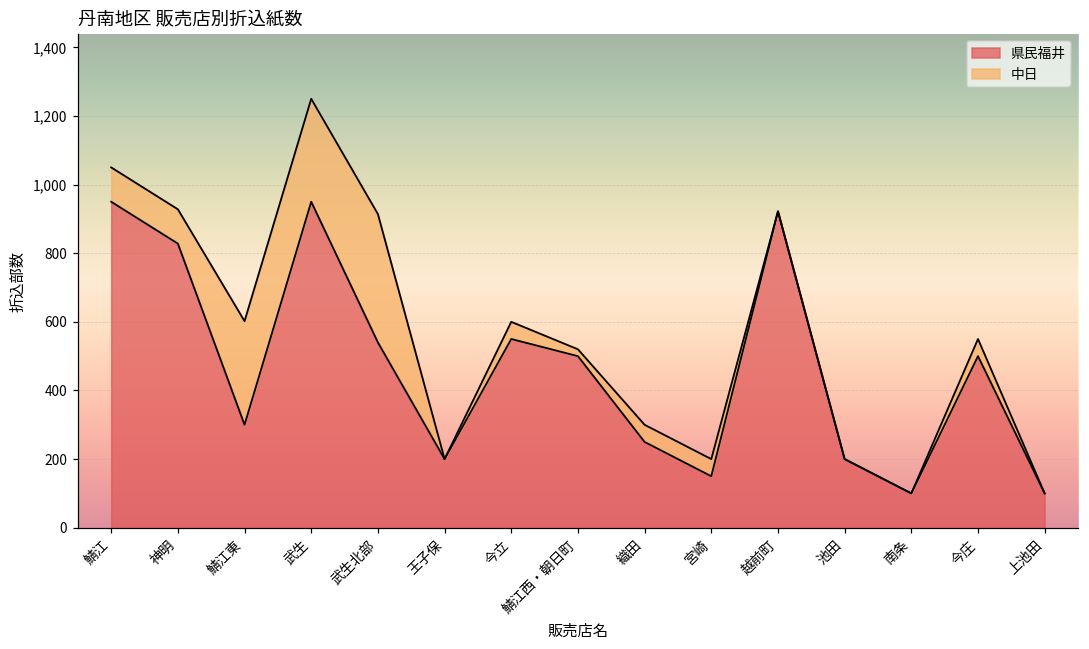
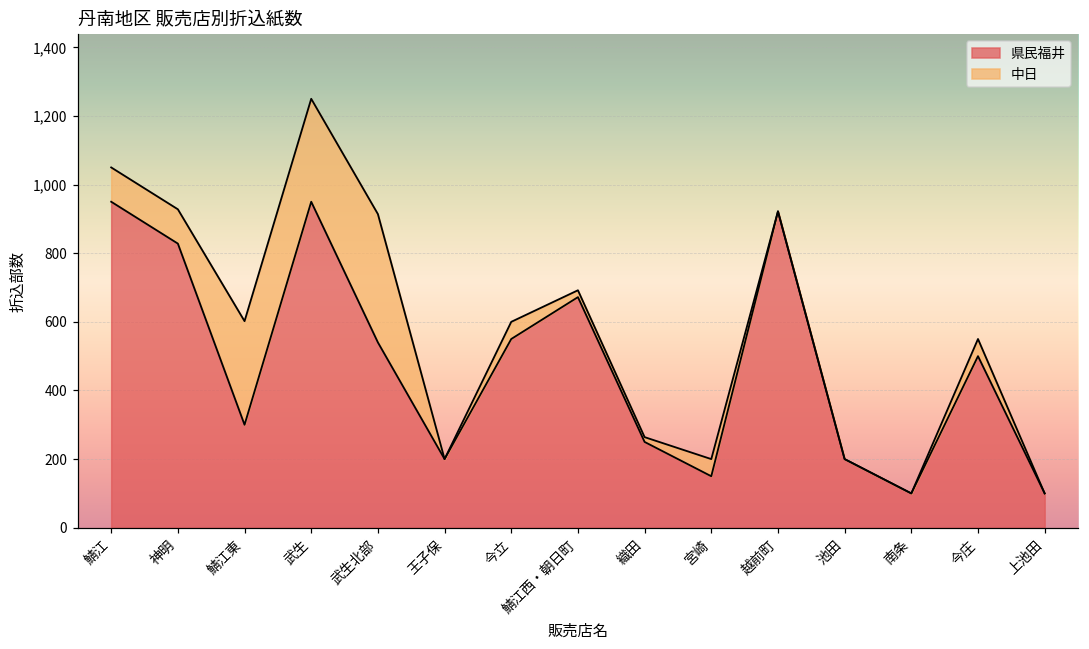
  {
    "県民福井": {
      "鯖江": 950,
      "神明": 830,
      "鯖江東": 300,
      "武生": 950,
      "武生北部": 540,
      "今立": 550,
-     "鯖江西・朝日町": 500,
+     "鯖江西・朝日町": 670,
      "織田": 250,
      "宮崎": 150,
      "今庄": 500
    },
    "中日": {
      "鯖江": 100,
      "神明": 100,
      "鯖江東": 300,
      "武生": 300,
      "武生北部": 370,
      "今立": 50,
      "鯖江西・朝日町": 20,
-     "織田": 50,
+     "織田": 10,
      "宮崎": 50,
      "今庄": 50
    }
  }
